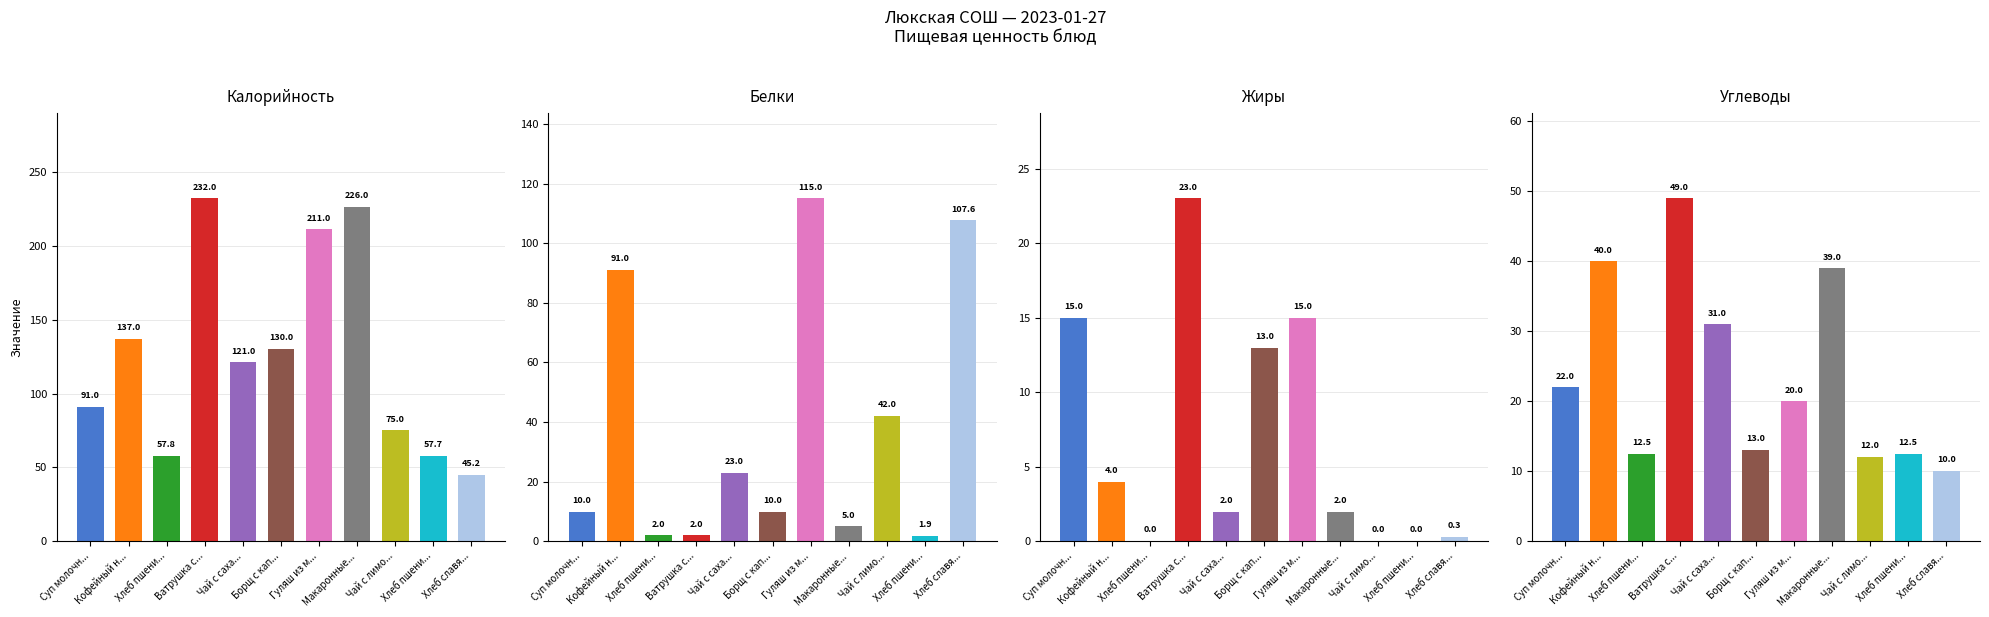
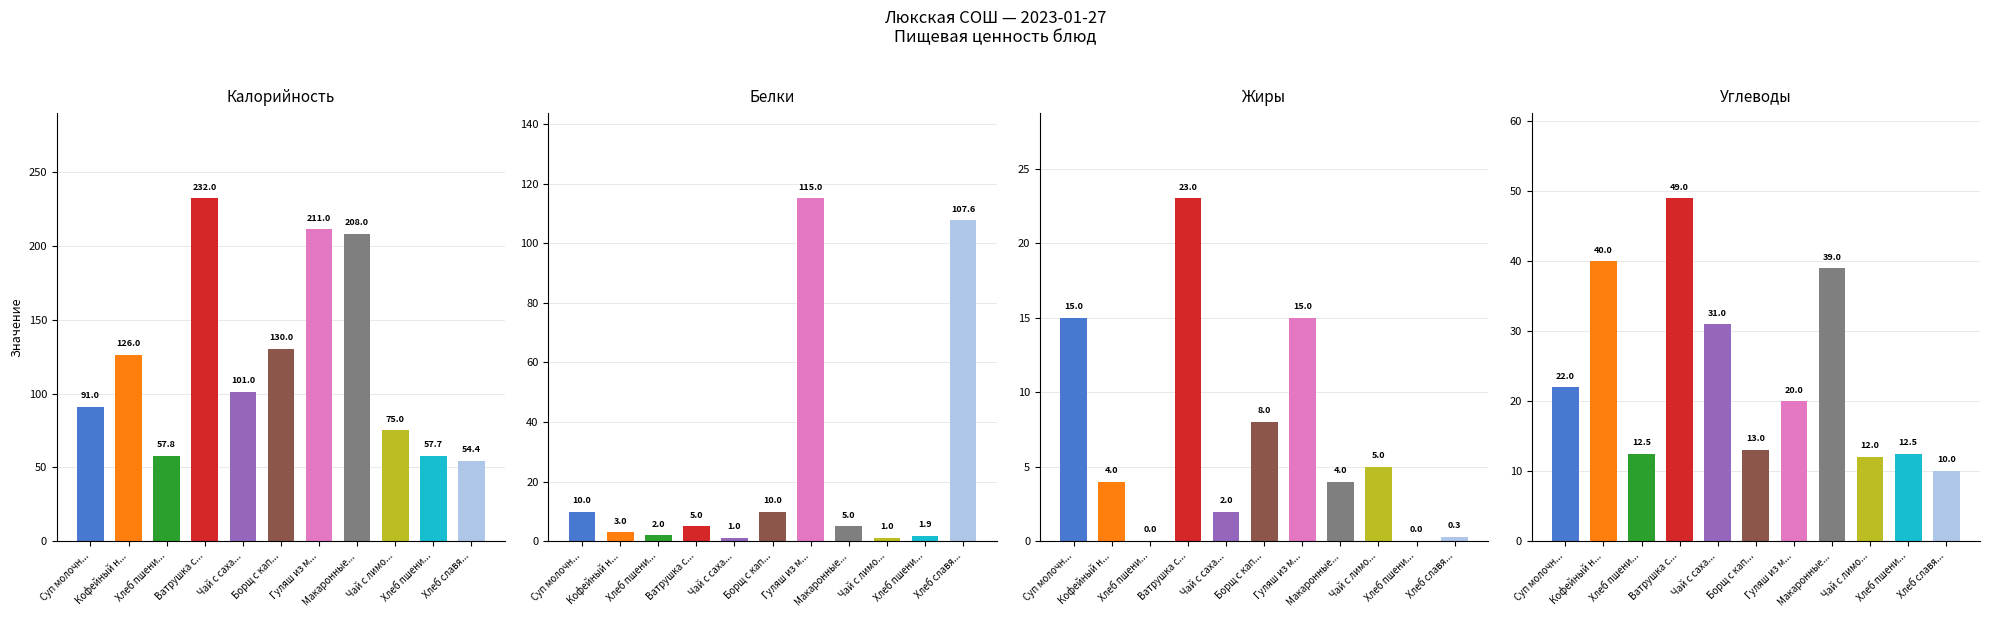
  {
    "Калорийность": {
      "Суп молочн...": 91.0,
-     "Кофейный н...": 137.0,
+     "Кофейный н...": 126.0,
      "Ватрушка с...": 232.0,
-     "Чай с саха...": 121.0,
+     "Чай с саха...": 101.0,
      "Борщ с кап...": 130.0,
      "Гуляш из м...": 211.0,
-     "Макаронные...": 226.0,
+     "Макаронные...": 208.0,
      "Чай с лимо...": 75.0,
-     "Хлеб славя...": 45.2
+     "Хлеб славя...": 54.4
    },
    "Белки": {
      "Суп молочн...": 10.0,
-     "Кофейный н...": 91.0,
-     "Ватрушка с...": 2.0,
-     "Чай с саха...": 23.0,
+     "Кофейный н...": 3.0,
+     "Ватрушка с...": 5.0,
+     "Чай с саха...": 1.0,
      "Борщ с кап...": 10.0,
      "Гуляш из м...": 115.0,
      "Макаронные...": 5.0,
-     "Чай с лимо...": 42.0,
+     "Чай с лимо...": 1.0,
      "Хлеб славя...": 107.6
    },
    "Жиры": {
      "Суп молочн...": 15.0,
      "Кофейный н...": 4.0,
      "Ватрушка с...": 23.0,
      "Чай с саха...": 2.0,
-     "Борщ с кап...": 13.0,
+     "Борщ с кап...": 8.0,
      "Гуляш из м...": 15.0,
-     "Макаронные...": 2.0,
-     "Чай с лимо...": 0.0,
+     "Макаронные...": 4.0,
+     "Чай с лимо...": 5.0,
      "Хлеб славя...": 0.3
    },
    "Углеводы": {
      "Суп молочн...": 22.0,
      "Кофейный н...": 40.0,
      "Ватрушка с...": 49.0,
      "Чай с саха...": 31.0,
      "Борщ с кап...": 13.0,
      "Гуляш из м...": 20.0,
      "Макаронные...": 39.0,
      "Чай с лимо...": 12.0,
      "Хлеб славя...": 10.0
    }
  }
